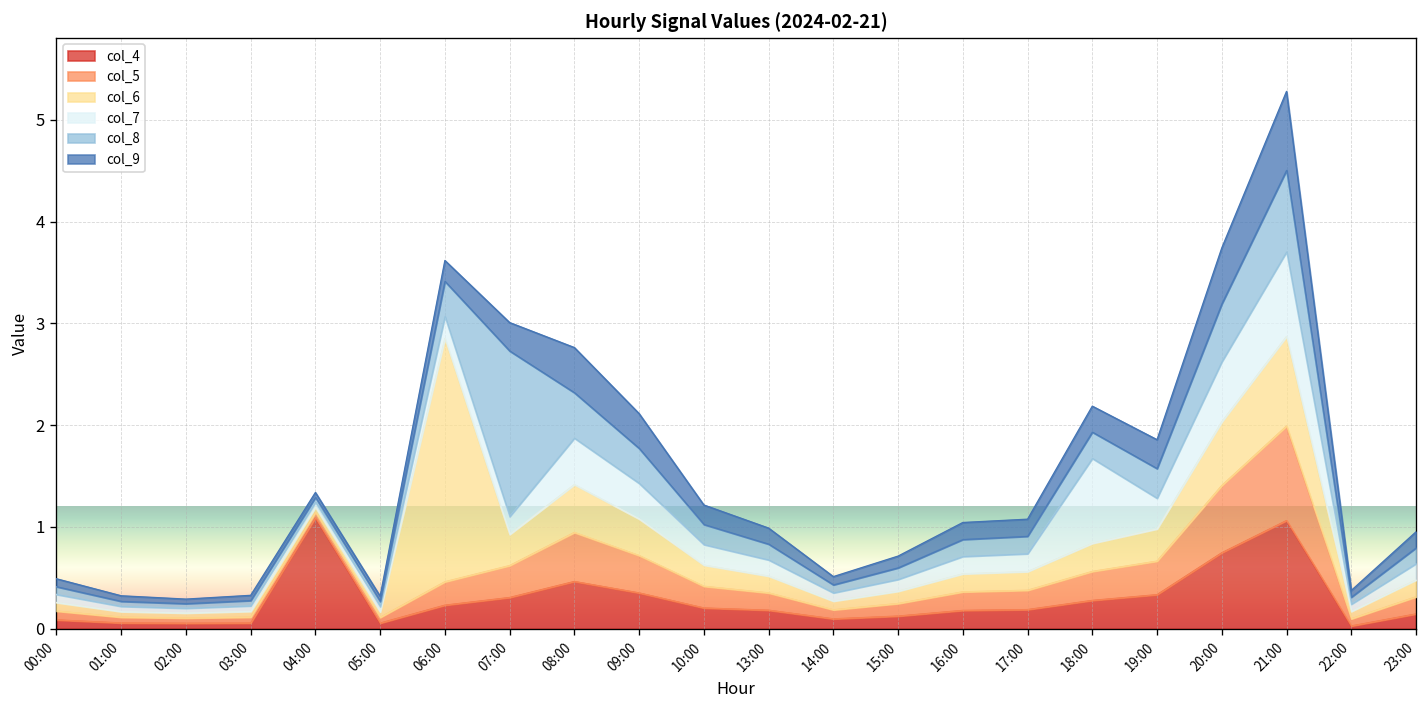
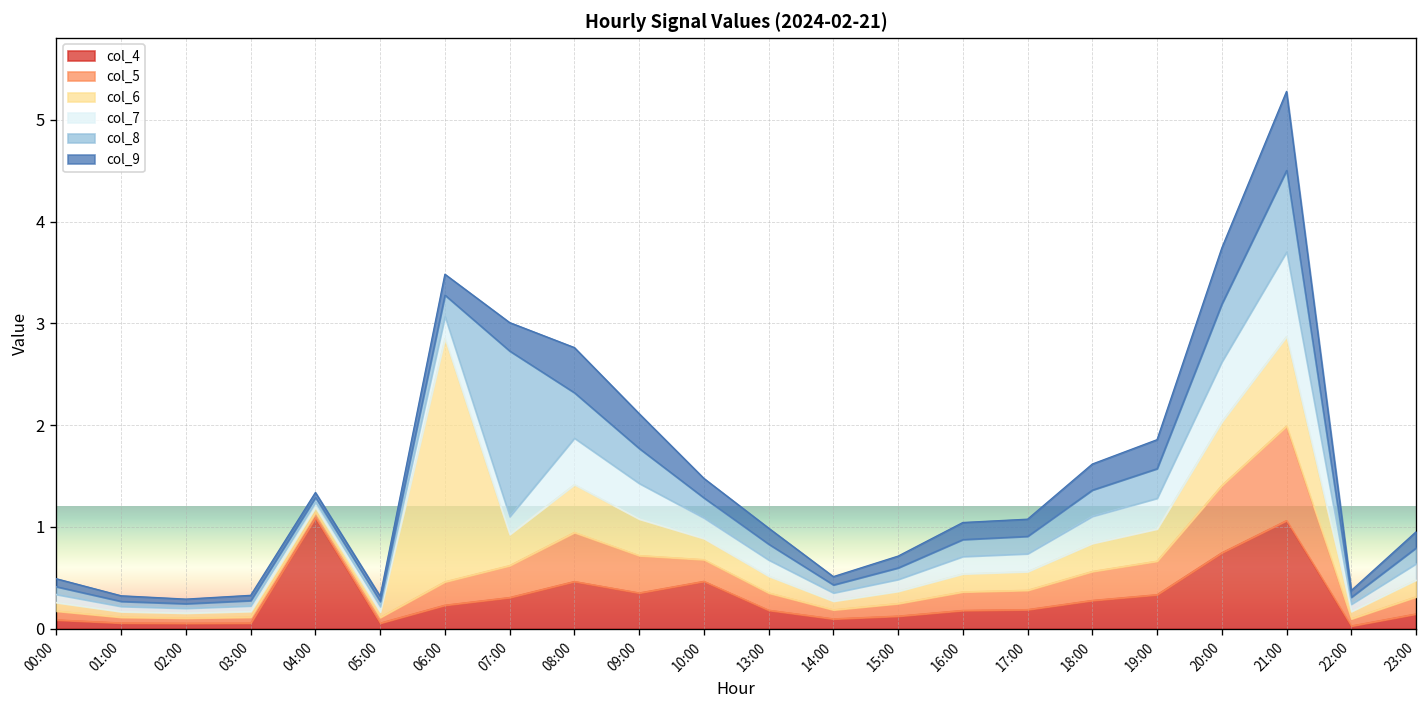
  {
    "col_4": {
      "00:00": 0.1,
      "01:00": 0.1,
      "02:00": 0.1,
      "03:00": 0.1,
      "04:00": 1.1,
      "05:00": 0.1,
      "06:00": 0.2,
      "07:00": 0.3,
      "08:00": 0.5,
      "09:00": 0.4,
-     "10:00": 0.2,
+     "10:00": 0.5,
      "13:00": 0.2,
      "14:00": 0.1,
      "15:00": 0.1,
      "16:00": 0.2,
      "17:00": 0.2,
      "18:00": 0.3,
      "19:00": 0.3,
      "20:00": 0.7,
      "21:00": 1.1,
      "22:00": 0.0,
      "23:00": 0.1
    },
    "col_5": {
      "00:00": 0.1,
      "01:00": 0.1,
      "02:00": 0.1,
      "03:00": 0.1,
      "04:00": 0.1,
      "05:00": 0.1,
      "06:00": 0.2,
      "07:00": 0.3,
      "08:00": 0.5,
      "09:00": 0.4,
      "10:00": 0.2,
      "13:00": 0.2,
      "14:00": 0.1,
      "15:00": 0.1,
      "16:00": 0.2,
      "17:00": 0.2,
      "18:00": 0.3,
      "19:00": 0.3,
      "20:00": 0.7,
      "21:00": 0.9,
      "22:00": 0.1,
      "23:00": 0.2
    },
    "col_6": {
      "00:00": 0.1,
      "01:00": 0.1,
      "02:00": 0.0,
      "03:00": 0.1,
      "04:00": 0.1,
      "05:00": 0.1,
      "06:00": 2.4,
      "07:00": 0.3,
      "08:00": 0.5,
      "09:00": 0.4,
      "10:00": 0.2,
      "13:00": 0.2,
      "14:00": 0.1,
      "15:00": 0.1,
      "16:00": 0.2,
      "17:00": 0.2,
      "18:00": 0.3,
      "19:00": 0.3,
      "20:00": 0.6,
      "21:00": 0.9,
      "22:00": 0.1,
      "23:00": 0.2
    },
    "col_7": {
      "00:00": 0.1,
      "01:00": 0.1,
      "02:00": 0.0,
      "03:00": 0.1,
      "04:00": 0.0,
      "05:00": 0.1,
      "06:00": 0.2,
      "07:00": 0.2,
      "08:00": 0.5,
      "09:00": 0.3,
      "10:00": 0.2,
      "13:00": 0.2,
      "14:00": 0.1,
      "15:00": 0.1,
      "16:00": 0.2,
      "17:00": 0.2,
-     "18:00": 0.8,
+     "18:00": 0.3,
      "19:00": 0.3,
      "20:00": 0.6,
      "21:00": 0.8,
      "22:00": 0.1,
      "23:00": 0.2
    },
    "col_8": {
      "00:00": 0.1,
      "01:00": 0.0,
      "02:00": 0.0,
      "03:00": 0.1,
      "04:00": 0.0,
      "05:00": 0.1,
-     "06:00": 0.3,
+     "06:00": 0.2,
      "07:00": 1.6,
      "08:00": 0.4,
      "09:00": 0.3,
      "10:00": 0.2,
      "13:00": 0.2,
      "14:00": 0.1,
      "15:00": 0.1,
      "16:00": 0.2,
      "17:00": 0.2,
      "18:00": 0.3,
      "19:00": 0.3,
      "20:00": 0.6,
      "21:00": 0.8,
      "22:00": 0.1,
      "23:00": 0.2
    },
    "col_9": {
      "00:00": 0.1,
      "01:00": 0.1,
      "02:00": 0.0,
      "03:00": 0.1,
      "04:00": 0.0,
      "05:00": 0.1,
      "06:00": 0.2,
      "07:00": 0.3,
      "08:00": 0.4,
      "09:00": 0.3,
      "10:00": 0.2,
      "13:00": 0.2,
      "14:00": 0.1,
      "15:00": 0.1,
      "16:00": 0.2,
      "17:00": 0.2,
      "18:00": 0.3,
      "19:00": 0.3,
      "20:00": 0.6,
      "21:00": 0.8,
      "22:00": 0.1,
      "23:00": 0.2
    }
  }
